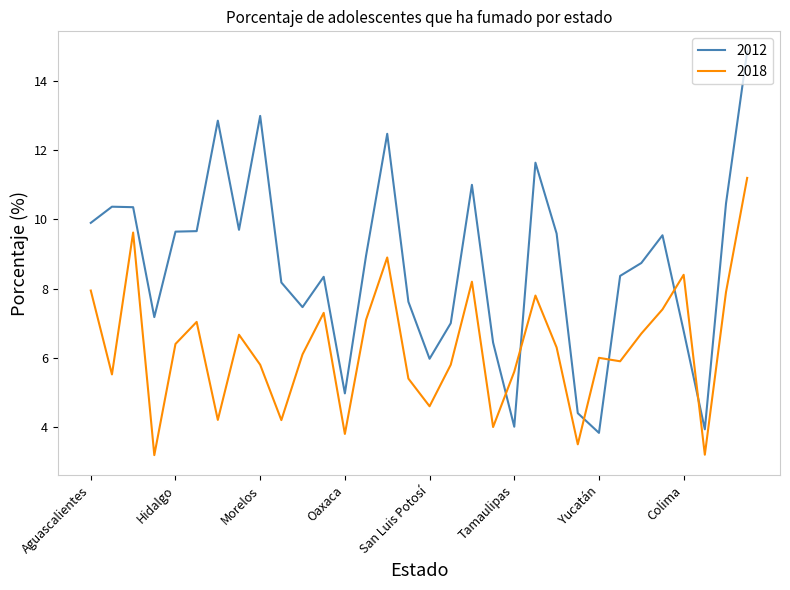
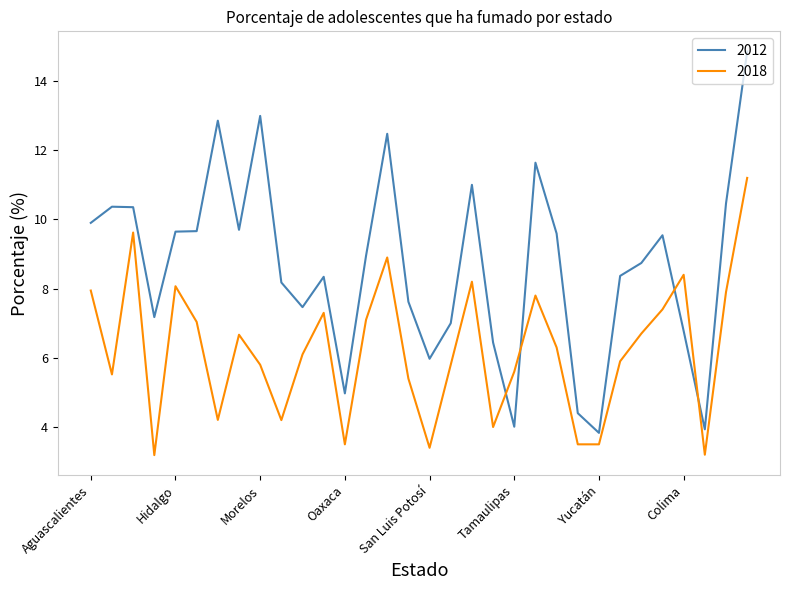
  {
    "2012": {
      "Aguascalientes": 9.9,
      "Hidalgo": 9.6,
      "Morelos": 13.0,
      "Oaxaca": 5.0,
      "San Luis Potosí": 6.0,
      "Tamaulipas": 4.0,
      "Yucatán": 3.8,
      "Colima": 6.8
    },
    "2018": {
      "Aguascalientes": 7.9,
-     "Hidalgo": 6.4,
+     "Hidalgo": 8.1,
      "Morelos": 5.8,
-     "Oaxaca": 3.8,
-     "San Luis Potosí": 4.6,
+     "Oaxaca": 3.5,
+     "San Luis Potosí": 3.4,
      "Tamaulipas": 5.6,
-     "Yucatán": 6.0,
+     "Yucatán": 3.5,
      "Colima": 8.4
    }
  }
